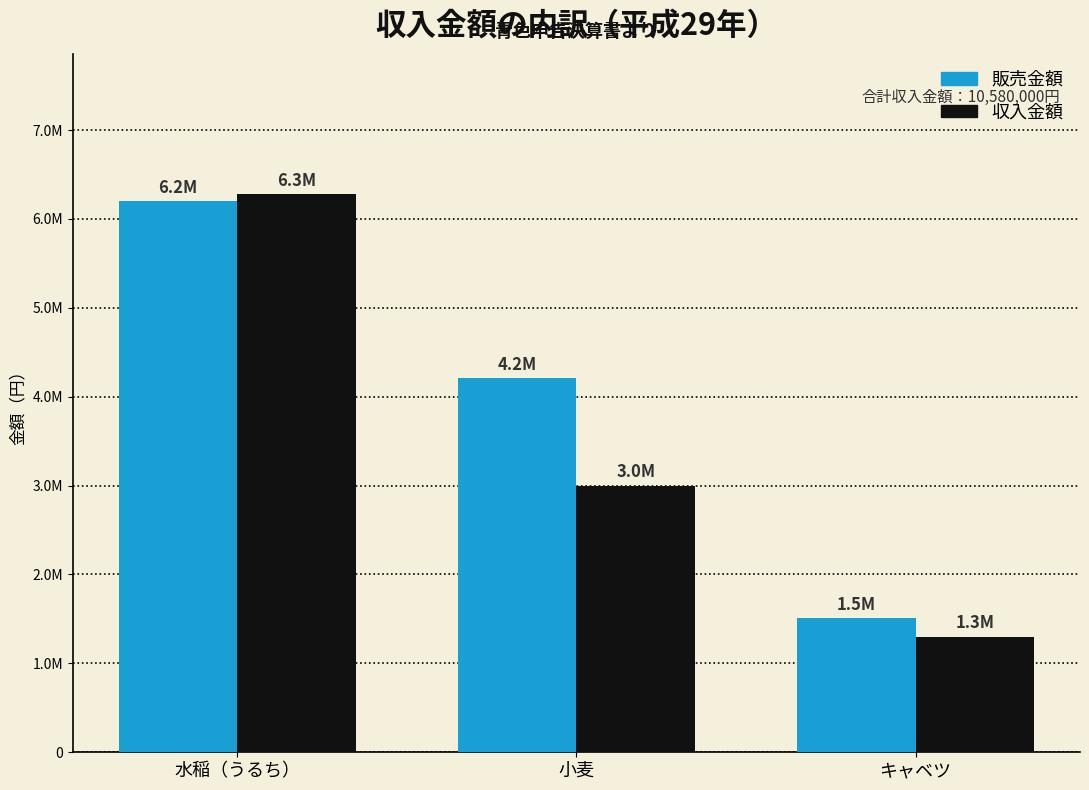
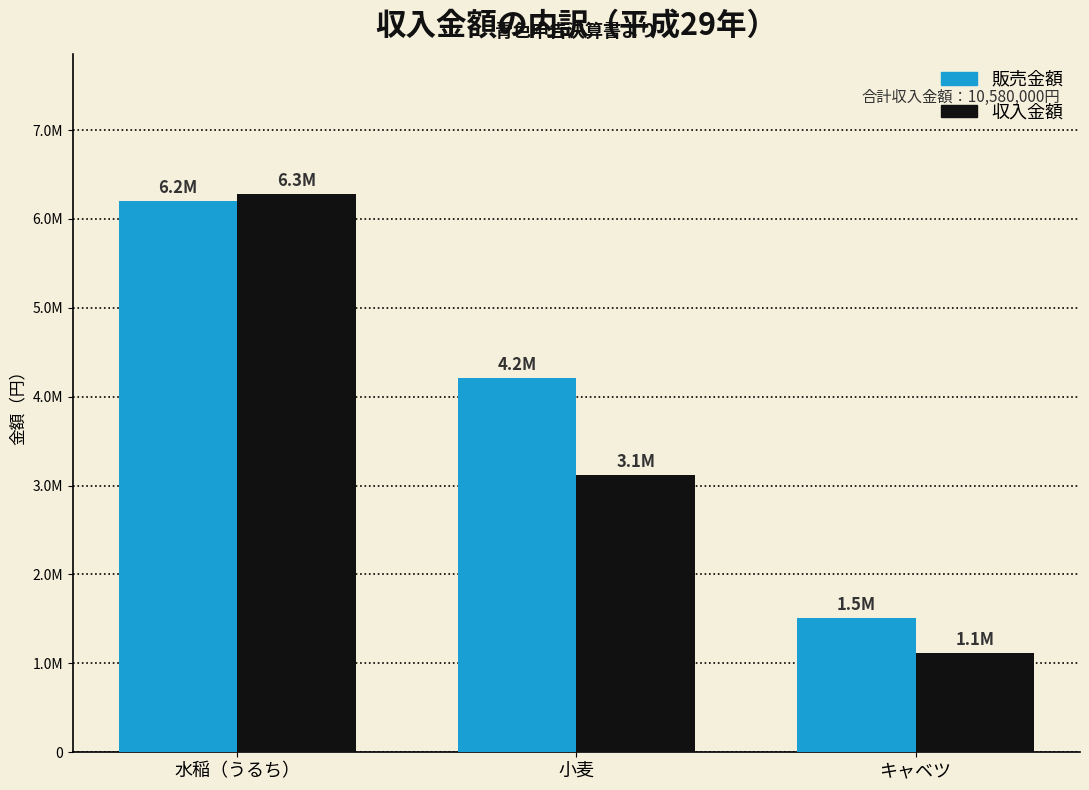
  {
    "販売金額": {
      "水稲（うるち）": "6.2M",
      "小麦": "4.2M",
      "キャベツ": "1.5M"
    },
    "収入金額": {
      "水稲（うるち）": "6.3M",
-     "小麦": "3.0M",
-     "キャベツ": "1.3M"
+     "小麦": "3.1M",
+     "キャベツ": "1.1M"
    }
  }
